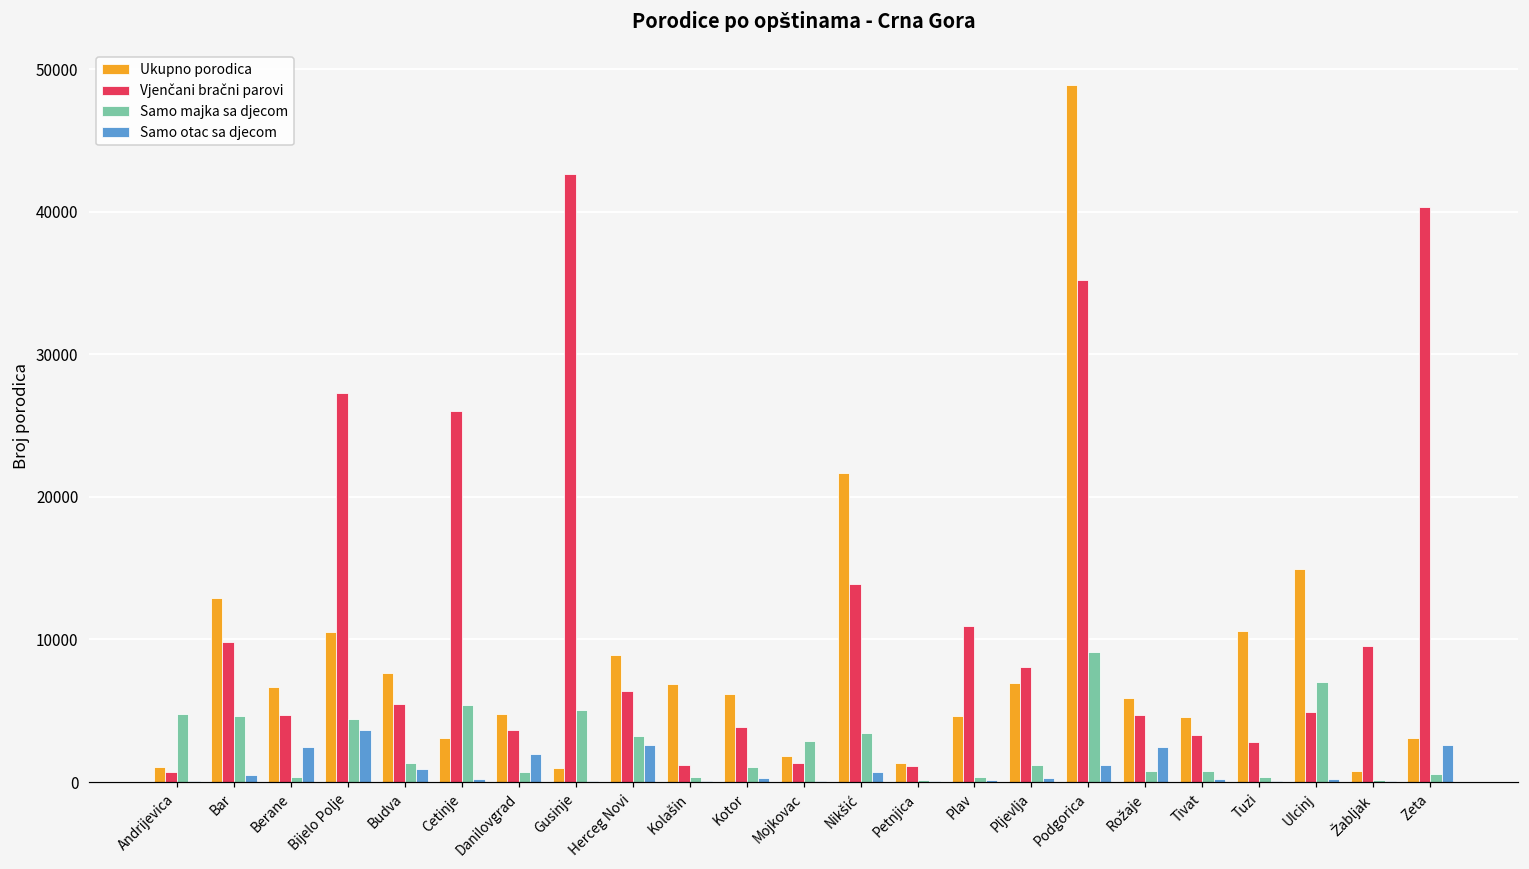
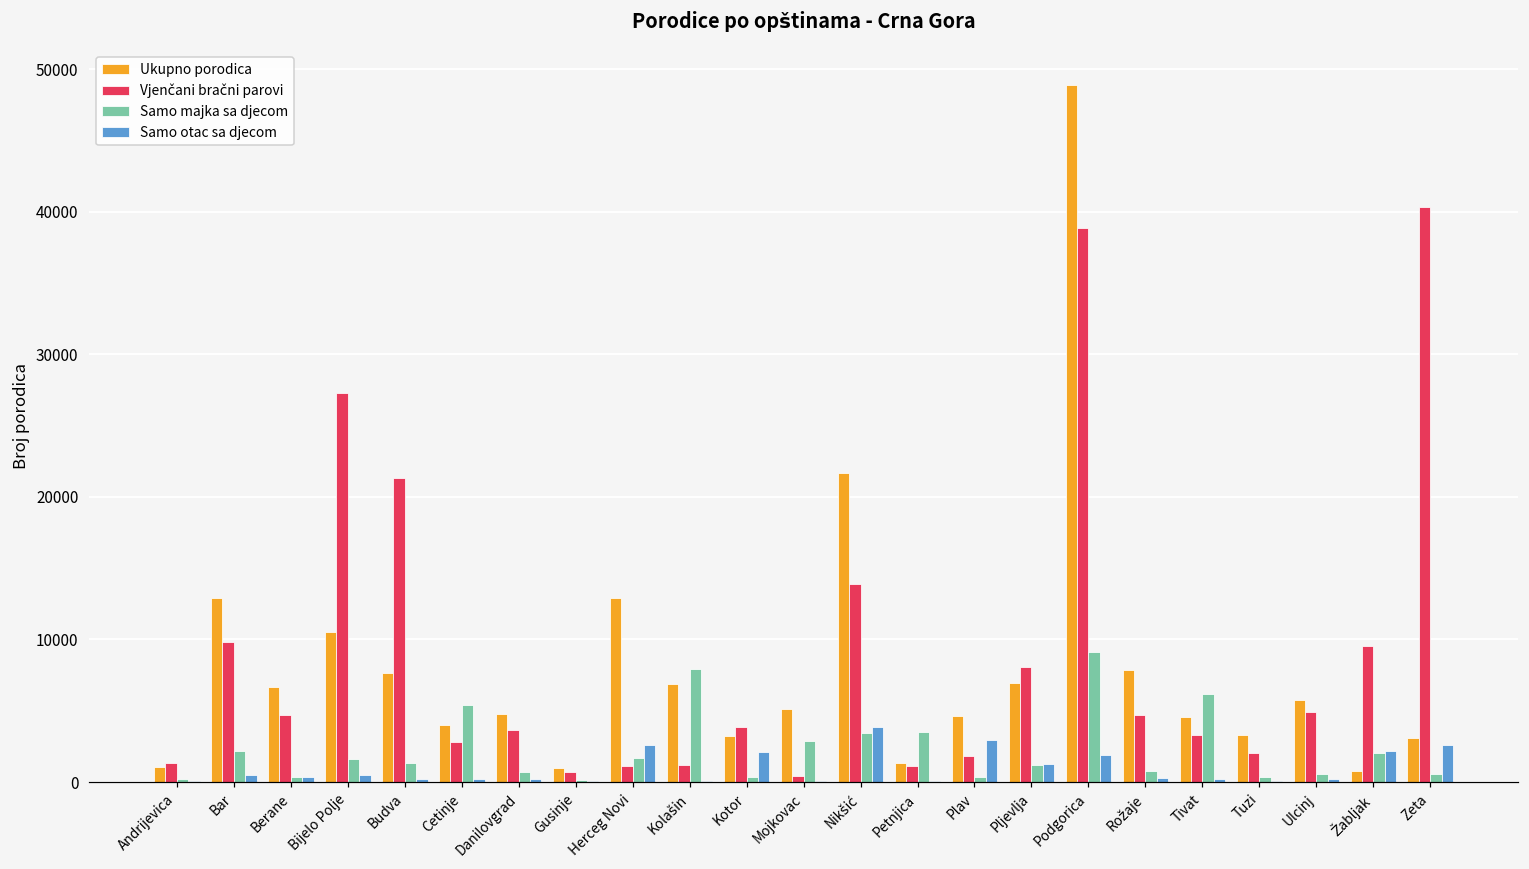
  {
    "Ukupno porodica": {
      "Andrijevica": 1000,
      "Bar": 12900,
      "Berane": 6700,
      "Bijelo Polje": 10500,
      "Budva": 7600,
-     "Cetinje": 3100,
+     "Cetinje": 4000,
      "Danilovgrad": 4800,
      "Gusinje": 1000,
-     "Herceg Novi": 8900,
+     "Herceg Novi": 12900,
      "Kolašin": 6900,
-     "Kotor": 6200,
-     "Mojkovac": 1900,
+     "Kotor": 3200,
+     "Mojkovac": 5100,
      "Nikšić": 21700,
      "Petnjica": 1300,
      "Plav": 4600,
      "Pljevlja": 7000,
      "Podgorica": 48900,
-     "Rožaje": 5900,
+     "Rožaje": 7800,
      "Tivat": 4600,
-     "Tuzi": 10600,
-     "Ulcinj": 15000,
+     "Tuzi": 3300,
+     "Ulcinj": 5800,
      "Žabljak": 800,
      "Zeta": 3100
    },
    "Vjenčani bračni parovi": {
-     "Andrijevica": 700,
+     "Andrijevica": 1400,
      "Bar": 9800,
      "Berane": 4700,
      "Bijelo Polje": 27300,
-     "Budva": 5500,
-     "Cetinje": 26100,
+     "Budva": 21400,
+     "Cetinje": 2800,
      "Danilovgrad": 3700,
-     "Gusinje": 42700,
-     "Herceg Novi": 6400,
+     "Gusinje": 700,
+     "Herceg Novi": 1200,
      "Kolašin": 1200,
      "Kotor": 3800,
-     "Mojkovac": 1300,
+     "Mojkovac": 400,
      "Nikšić": 13900,
      "Petnjica": 1100,
-     "Plav": 10900,
+     "Plav": 1800,
      "Pljevlja": 8100,
-     "Podgorica": 35200,
+     "Podgorica": 38800,
      "Rožaje": 4700,
      "Tivat": 3300,
-     "Tuzi": 2800,
+     "Tuzi": 2100,
      "Ulcinj": 4900,
      "Žabljak": 9600,
      "Zeta": 40300
    },
    "Samo majka sa djecom": {
-     "Andrijevica": 4800,
-     "Bar": 4600,
+     "Andrijevica": 200,
+     "Bar": 2200,
      "Berane": 300,
-     "Bijelo Polje": 4400,
+     "Bijelo Polje": 1600,
      "Budva": 1300,
      "Cetinje": 5400,
      "Danilovgrad": 700,
-     "Gusinje": 5100,
-     "Herceg Novi": 3200,
-     "Kolašin": 400,
-     "Kotor": 1100,
+     "Gusinje": 200,
+     "Herceg Novi": 1700,
+     "Kolašin": 7900,
+     "Kotor": 300,
      "Mojkovac": 2900,
      "Nikšić": 3400,
-     "Petnjica": 100,
+     "Petnjica": 3500,
      "Plav": 300,
      "Pljevlja": 1200,
      "Podgorica": 9100,
      "Rožaje": 800,
-     "Tivat": 800,
+     "Tivat": 6200,
      "Tuzi": 400,
-     "Ulcinj": 7000,
-     "Žabljak": 100,
+     "Ulcinj": 600,
+     "Žabljak": 2100,
      "Zeta": 600
    },
    "Samo otac sa djecom": {
      "Bar": 500,
-     "Berane": 2500,
-     "Bijelo Polje": 3700,
-     "Budva": 900,
+     "Berane": 300,
+     "Bijelo Polje": 500,
+     "Budva": 200,
      "Cetinje": 200,
-     "Danilovgrad": 2000,
+     "Danilovgrad": 200,
      "Herceg Novi": 2600,
-     "Kotor": 300,
-     "Nikšić": 700,
-     "Plav": 100,
-     "Pljevlja": 300,
-     "Podgorica": 1200,
-     "Rožaje": 2400,
+     "Kotor": 2100,
+     "Nikšić": 3800,
+     "Plav": 3000,
+     "Pljevlja": 1300,
+     "Podgorica": 1900,
+     "Rožaje": 300,
      "Tivat": 200,
      "Ulcinj": 200,
-     "Žabljak": 100,
+     "Žabljak": 2200,
      "Zeta": 2600
    }
  }
